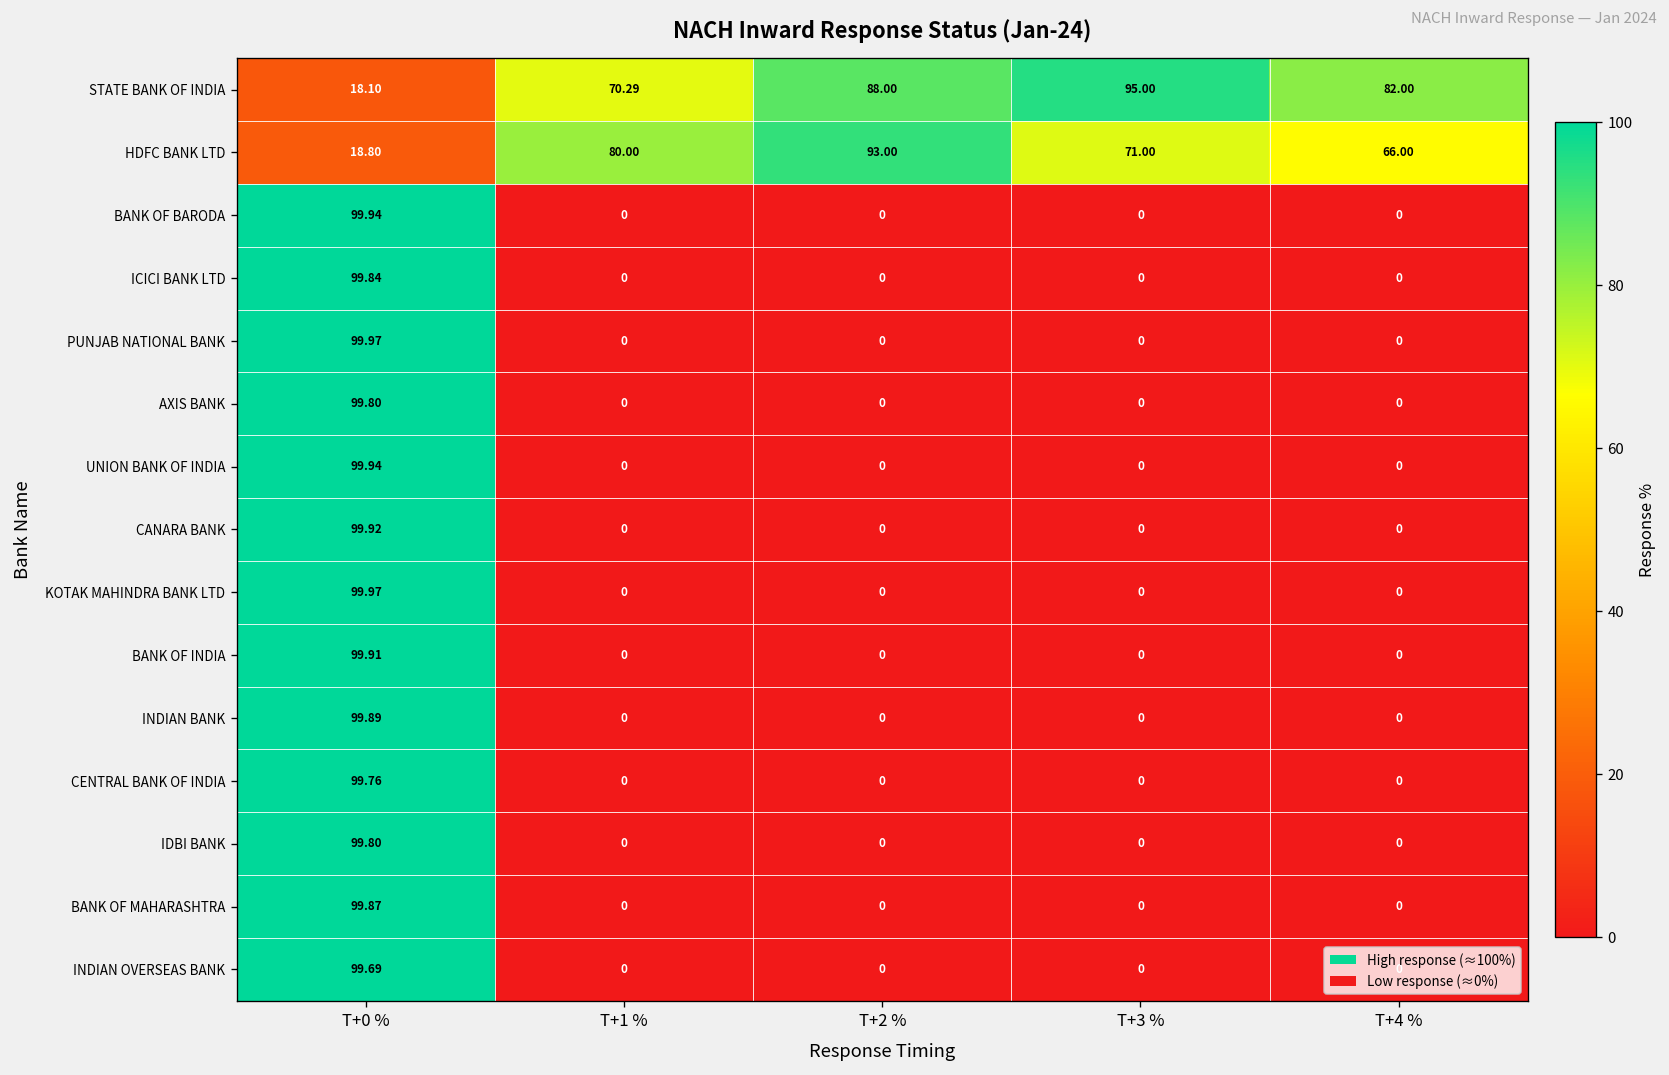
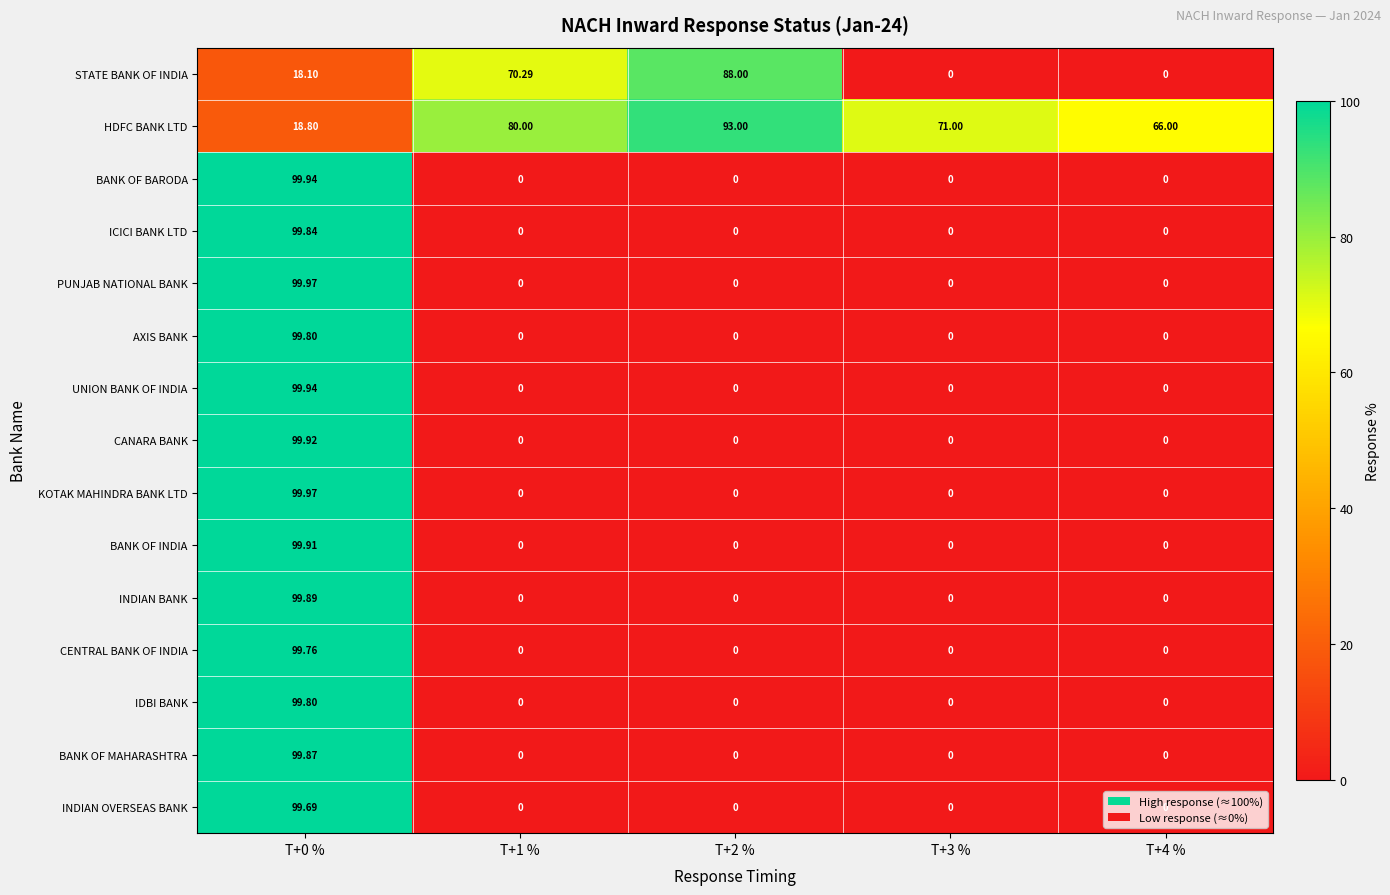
  {
    "STATE BANK OF INDIA": {
      "T+0 %": 18.10,
      "T+1 %": 70.29,
      "T+2 %": 88.00,
-     "T+3 %": 95.00,
-     "T+4 %": 82.00
+     "T+3 %": 0,
+     "T+4 %": 0
    },
    "HDFC BANK LTD": {
      "T+0 %": 18.80,
      "T+1 %": 80.00,
      "T+2 %": 93.00,
      "T+3 %": 71.00,
      "T+4 %": 66.00
    },
    "BANK OF BARODA": {
      "T+0 %": 99.94,
      "T+1 %": 0,
      "T+2 %": 0,
      "T+3 %": 0,
      "T+4 %": 0
    },
    "ICICI BANK LTD": {
      "T+0 %": 99.84,
      "T+1 %": 0,
      "T+2 %": 0,
      "T+3 %": 0,
      "T+4 %": 0
    },
    "PUNJAB NATIONAL BANK": {
      "T+0 %": 99.97,
      "T+1 %": 0,
      "T+2 %": 0,
      "T+3 %": 0,
      "T+4 %": 0
    },
    "AXIS BANK": {
      "T+0 %": 99.80,
      "T+1 %": 0,
      "T+2 %": 0,
      "T+3 %": 0,
      "T+4 %": 0
    },
    "UNION BANK OF INDIA": {
      "T+0 %": 99.94,
      "T+1 %": 0,
      "T+2 %": 0,
      "T+3 %": 0,
      "T+4 %": 0
    },
    "CANARA BANK": {
      "T+0 %": 99.92,
      "T+1 %": 0,
      "T+2 %": 0,
      "T+3 %": 0,
      "T+4 %": 0
    },
    "KOTAK MAHINDRA BANK LTD": {
      "T+0 %": 99.97,
      "T+1 %": 0,
      "T+2 %": 0,
      "T+3 %": 0,
      "T+4 %": 0
    },
    "BANK OF INDIA": {
      "T+0 %": 99.91,
      "T+1 %": 0,
      "T+2 %": 0,
      "T+3 %": 0,
      "T+4 %": 0
    },
    "INDIAN BANK": {
      "T+0 %": 99.89,
      "T+1 %": 0,
      "T+2 %": 0,
      "T+3 %": 0,
      "T+4 %": 0
    },
    "CENTRAL BANK OF INDIA": {
      "T+0 %": 99.76,
      "T+1 %": 0,
      "T+2 %": 0,
      "T+3 %": 0,
      "T+4 %": 0
    },
    "IDBI BANK": {
      "T+0 %": 99.80,
      "T+1 %": 0,
      "T+2 %": 0,
      "T+3 %": 0,
      "T+4 %": 0
    },
    "BANK OF MAHARASHTRA": {
      "T+0 %": 99.87,
      "T+1 %": 0,
      "T+2 %": 0,
      "T+3 %": 0,
      "T+4 %": 0
    },
    "INDIAN OVERSEAS BANK": {
      "T+0 %": 99.69,
      "T+1 %": 0,
      "T+2 %": 0,
      "T+3 %": 0
    }
  }
